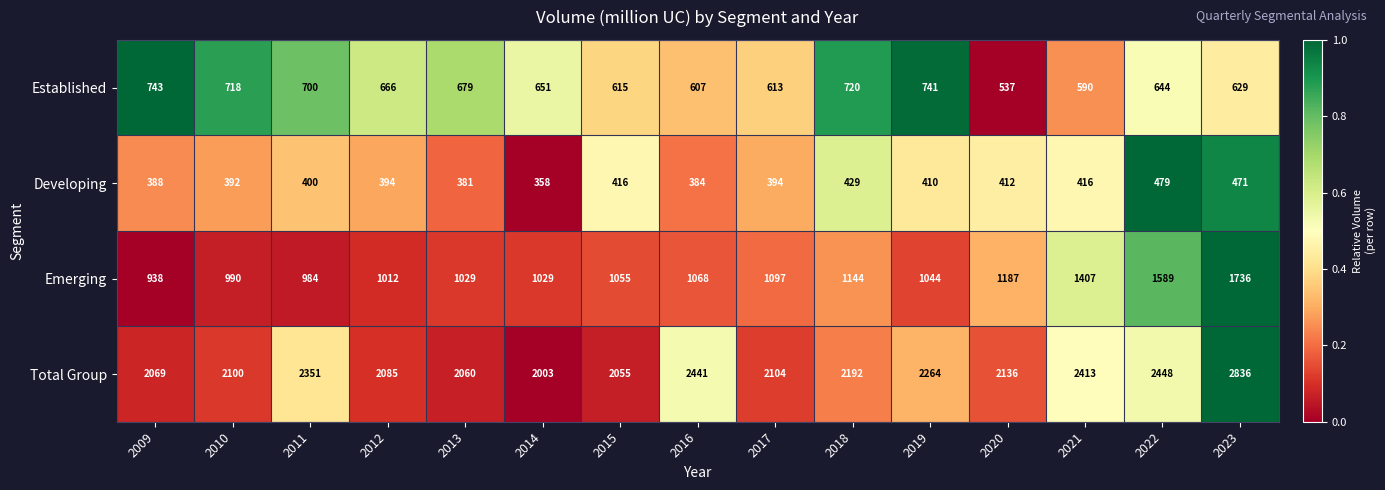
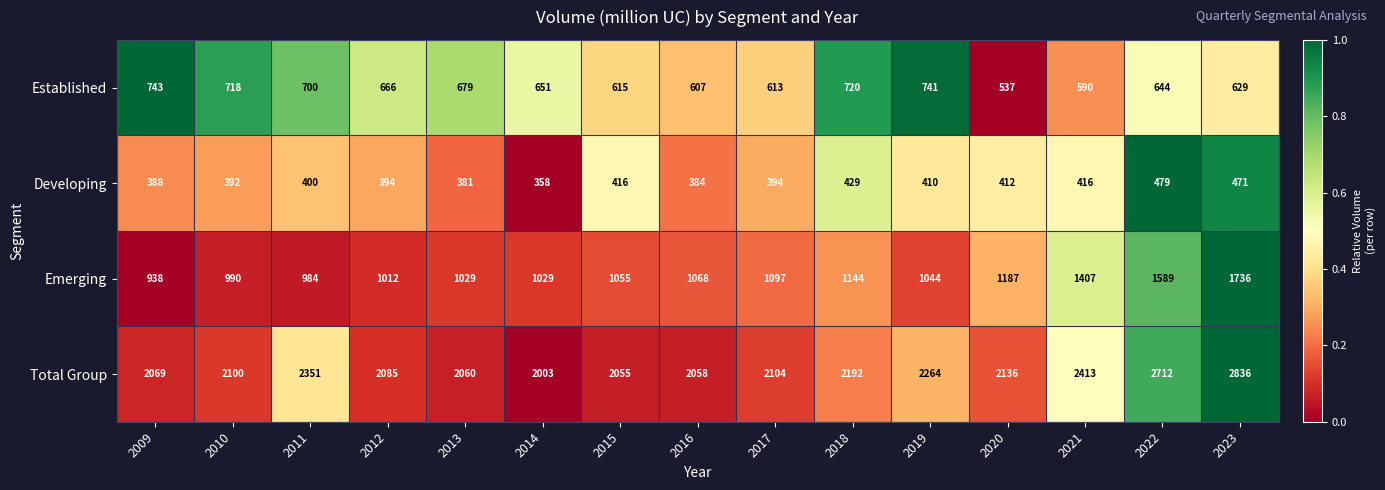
  {
    "Established": {
      "2009": 743,
      "2010": 718,
      "2011": 700,
      "2012": 666,
      "2013": 679,
      "2014": 651,
      "2015": 615,
      "2016": 607,
      "2017": 613,
      "2018": 720,
      "2019": 741,
      "2020": 537,
      "2021": 590,
      "2022": 644,
      "2023": 629
    },
    "Developing": {
      "2009": 388,
      "2010": 392,
      "2011": 400,
      "2012": 394,
      "2013": 381,
      "2014": 358,
      "2015": 416,
      "2016": 384,
      "2017": 394,
      "2018": 429,
      "2019": 410,
      "2020": 412,
      "2021": 416,
      "2022": 479,
      "2023": 471
    },
    "Emerging": {
      "2009": 938,
      "2010": 990,
      "2011": 984,
      "2012": 1012,
      "2013": 1029,
      "2014": 1029,
      "2015": 1055,
      "2016": 1068,
      "2017": 1097,
      "2018": 1144,
      "2019": 1044,
      "2020": 1187,
      "2021": 1407,
      "2022": 1589,
      "2023": 1736
    },
    "Total Group": {
      "2009": 2069,
      "2010": 2100,
      "2011": 2351,
      "2012": 2085,
      "2013": 2060,
      "2014": 2003,
      "2015": 2055,
-     "2016": 2441,
+     "2016": 2058,
      "2017": 2104,
      "2018": 2192,
      "2019": 2264,
      "2020": 2136,
      "2021": 2413,
-     "2022": 2448,
+     "2022": 2712,
      "2023": 2836
    }
  }
